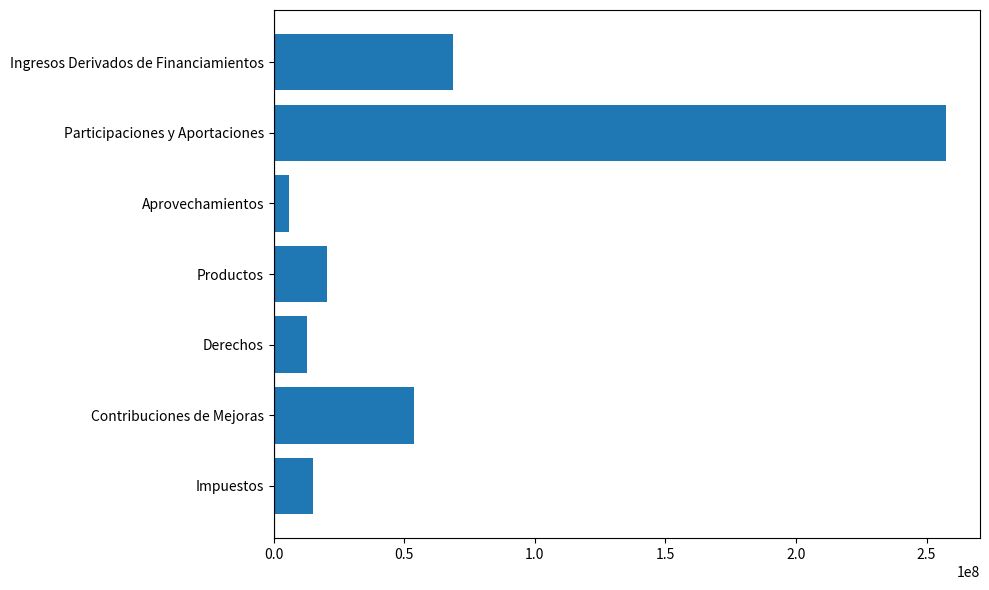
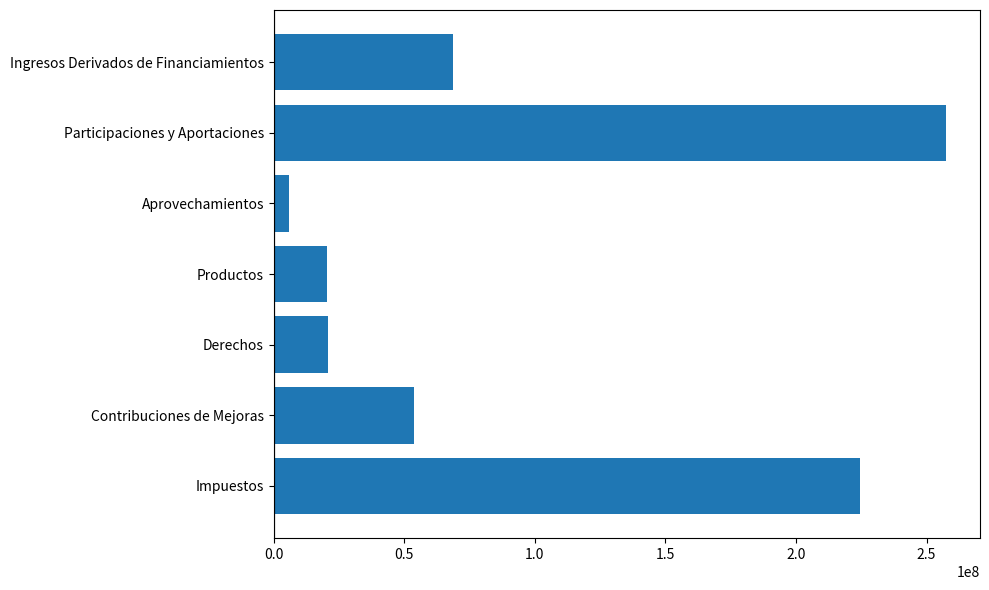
  {
    "Ingresos Derivados de Financiamientos": 69000000,
    "Participaciones y Aportaciones": 258000000,
    "Aprovechamientos": 6000000,
    "Productos": 20000000,
-   "Derechos": 13000000,
+   "Derechos": 21000000,
    "Contribuciones de Mejoras": 54000000,
-   "Impuestos": 15000000
+   "Impuestos": 224000000
  }
